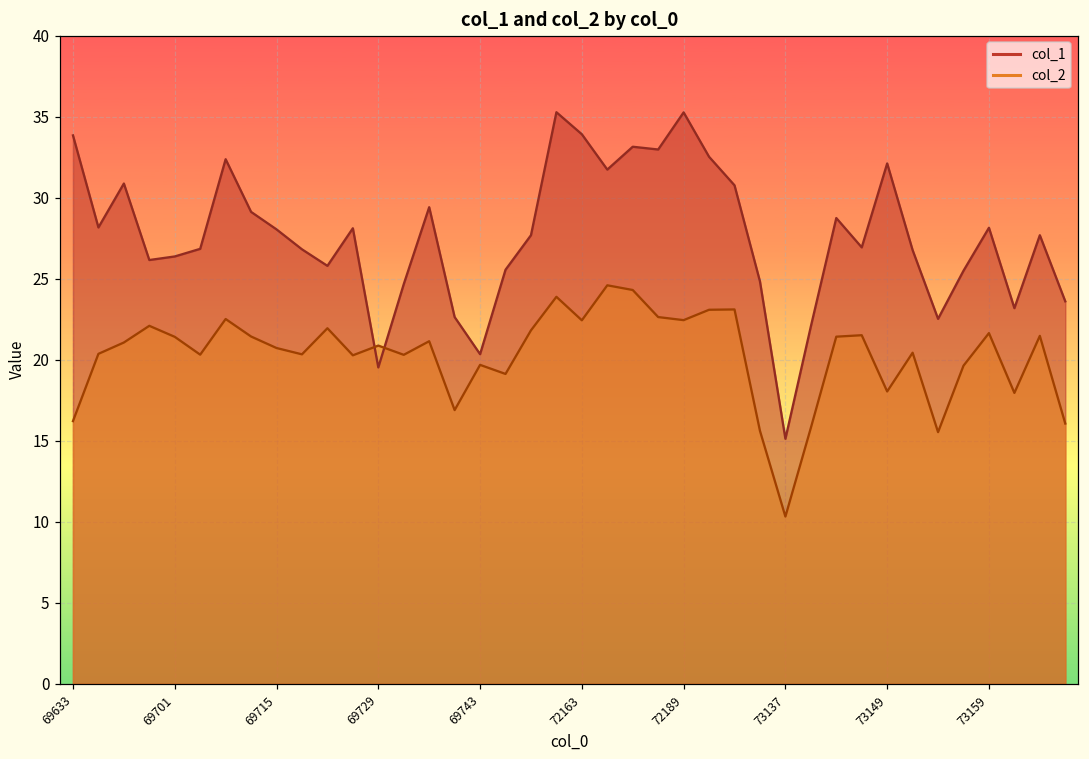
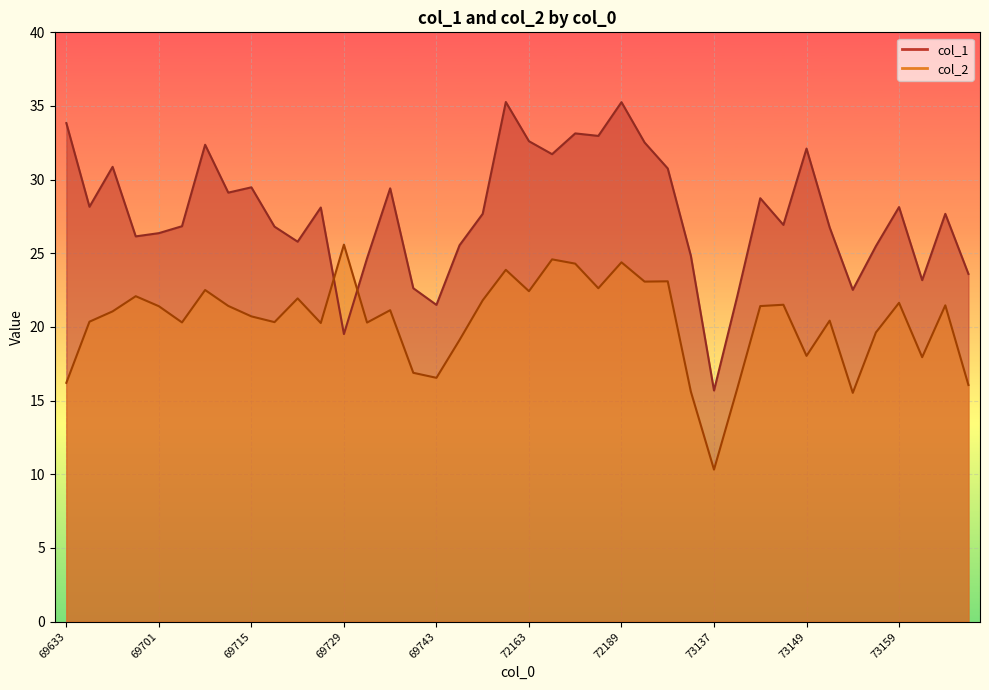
  {
    "col_1": {
      "69633": 33.8,
      "69701": 26.4,
-     "69715": 28.0,
+     "69715": 29.5,
      "69729": 19.5,
-     "69743": 20.3,
-     "72163": 33.9,
+     "69743": 21.5,
+     "72163": 32.6,
      "72189": 35.3,
-     "73137": 15.1,
+     "73137": 15.7,
      "73149": 32.1,
      "73159": 28.1
    },
    "col_2": {
      "69633": 16.2,
      "69701": 21.4,
      "69715": 20.7,
-     "69729": 20.9,
-     "69743": 19.7,
+     "69729": 25.6,
+     "69743": 16.6,
      "72163": 22.4,
-     "72189": 22.4,
+     "72189": 24.4,
      "73137": 10.3,
      "73149": 18.0,
      "73159": 21.6
    }
  }
